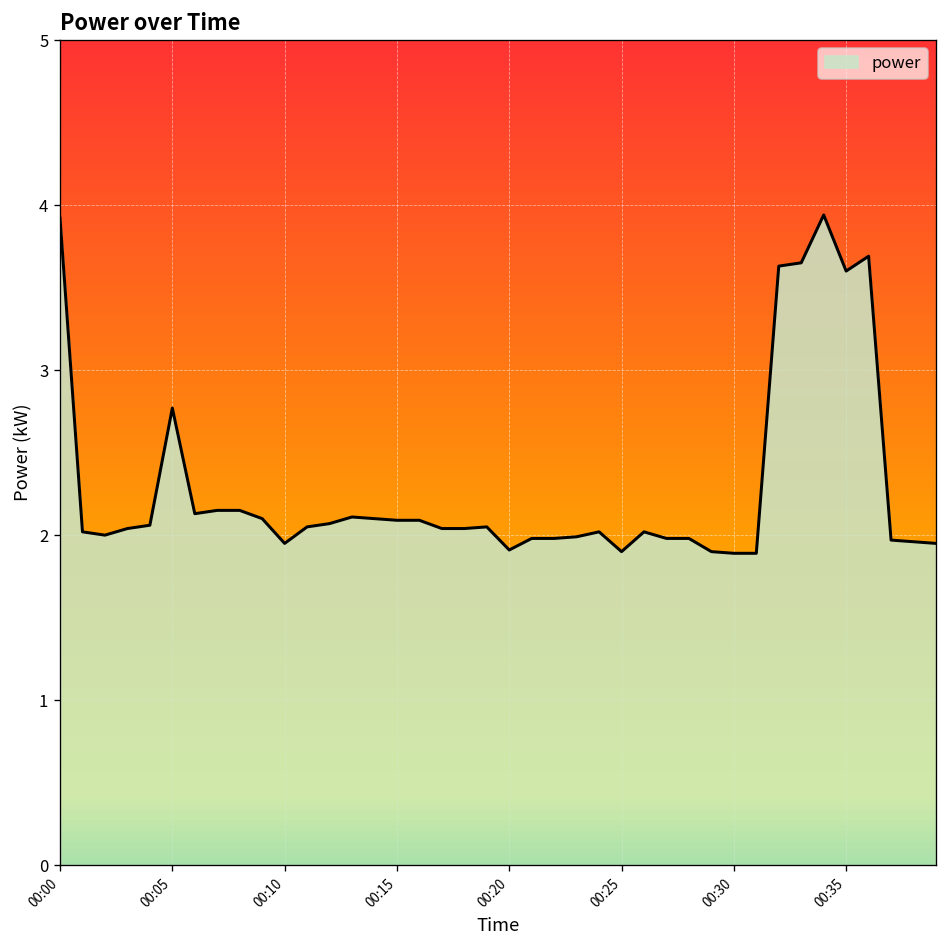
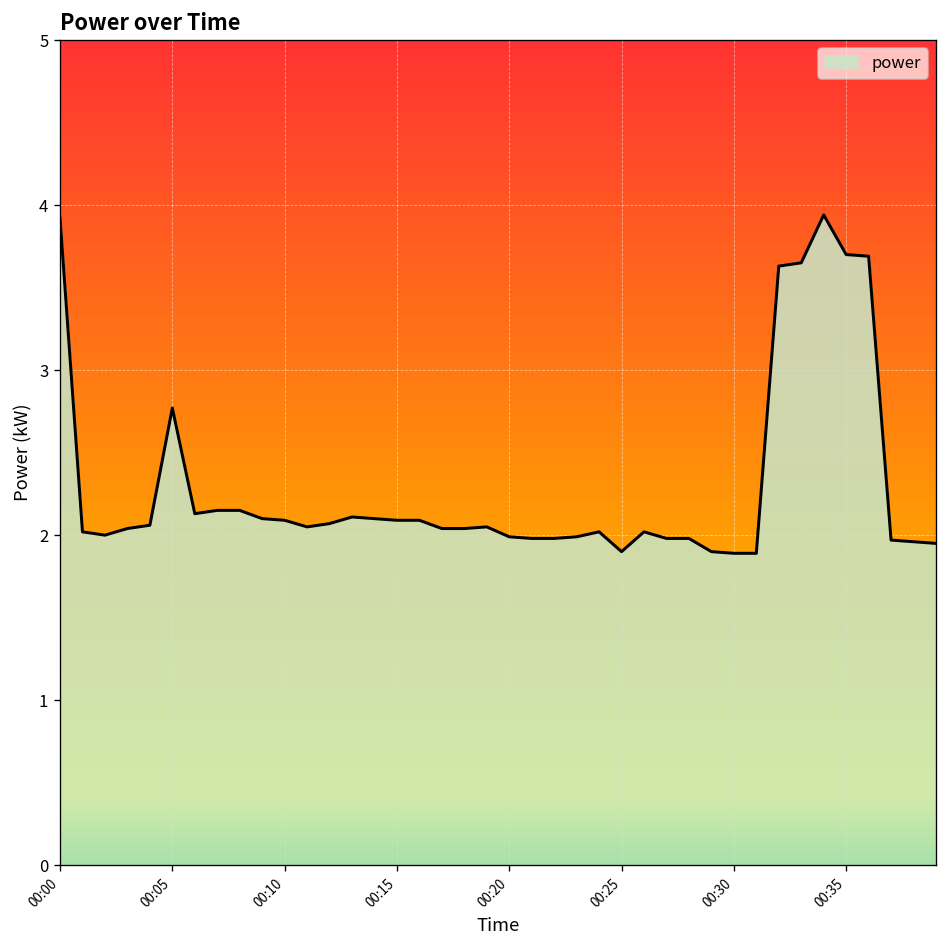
  {
    "00:00": 3.92,
    "00:05": 2.77,
-   "00:10": 1.95,
+   "00:10": 2.09,
    "00:15": 2.09,
-   "00:20": 1.91,
+   "00:20": 1.99,
    "00:25": 1.90,
    "00:30": 1.89,
-   "00:35": 3.6
+   "00:35": 3.7
  }
